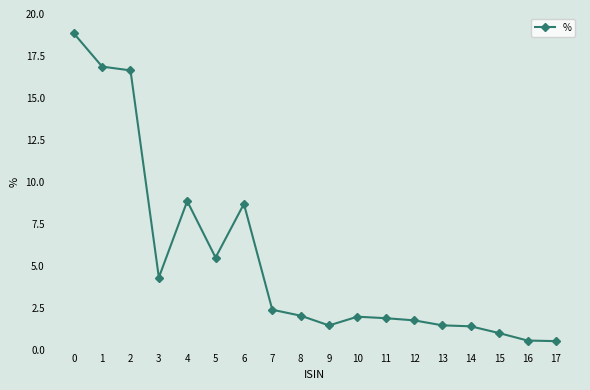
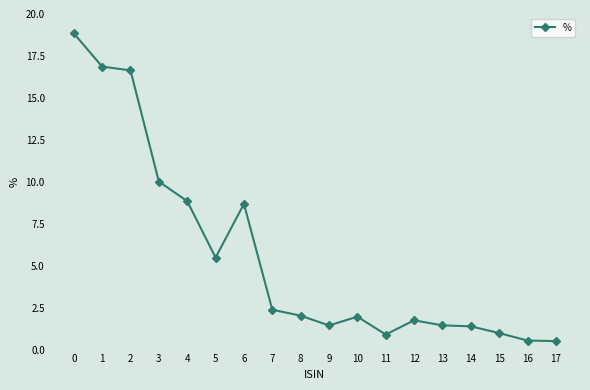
  {
    "0": 18.8,
    "1": 16.9,
    "2": 16.6,
-   "3": 4.3,
+   "3": 10.0,
    "4": 8.8,
    "5": 5.5,
    "6": 8.7,
    "7": 2.4,
    "8": 2.0,
    "9": 1.4,
    "10": 2.0,
-   "11": 1.9,
+   "11": 0.9,
    "12": 1.7,
    "13": 1.4,
    "14": 1.4,
    "15": 1.0,
    "16": 0.5,
    "17": 0.5
  }
